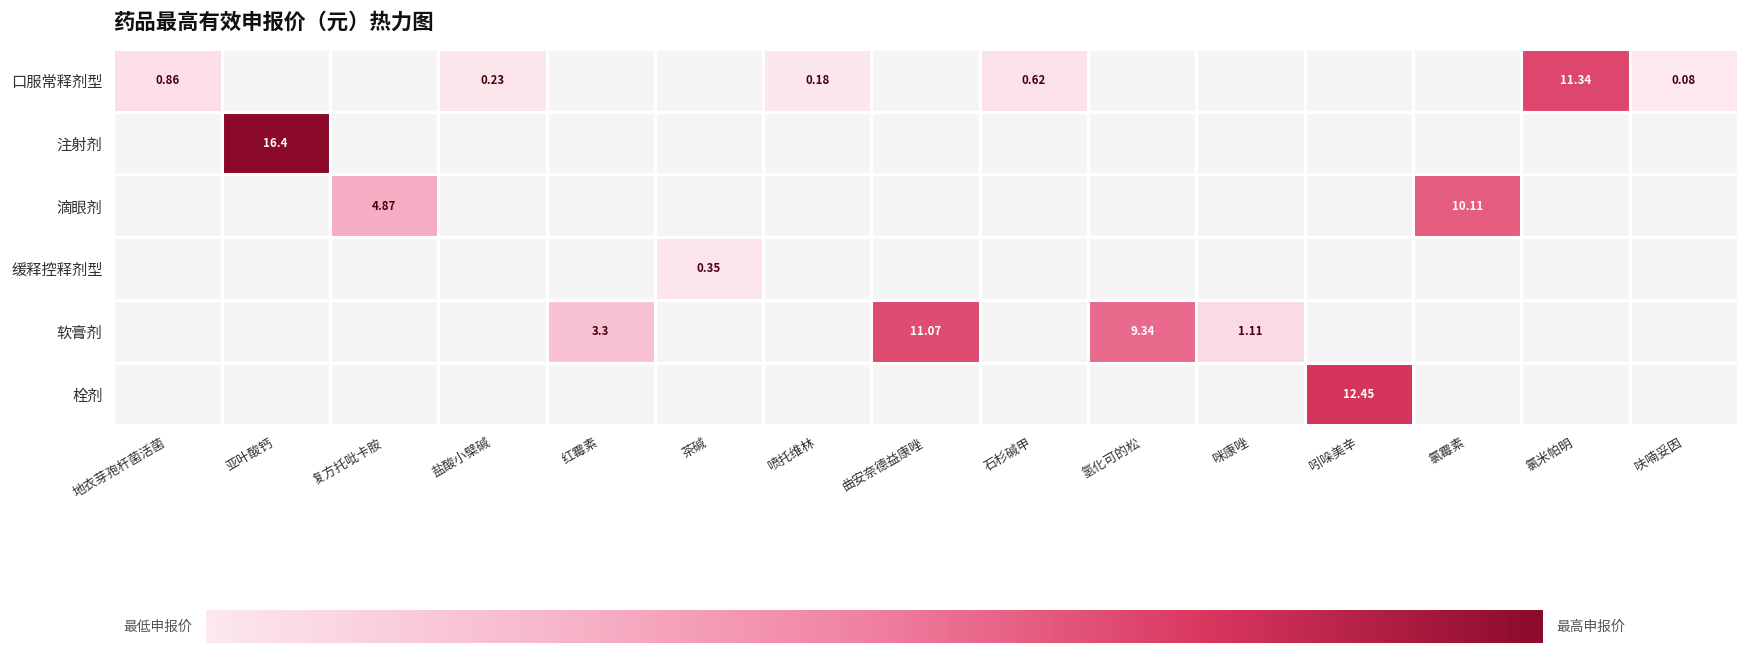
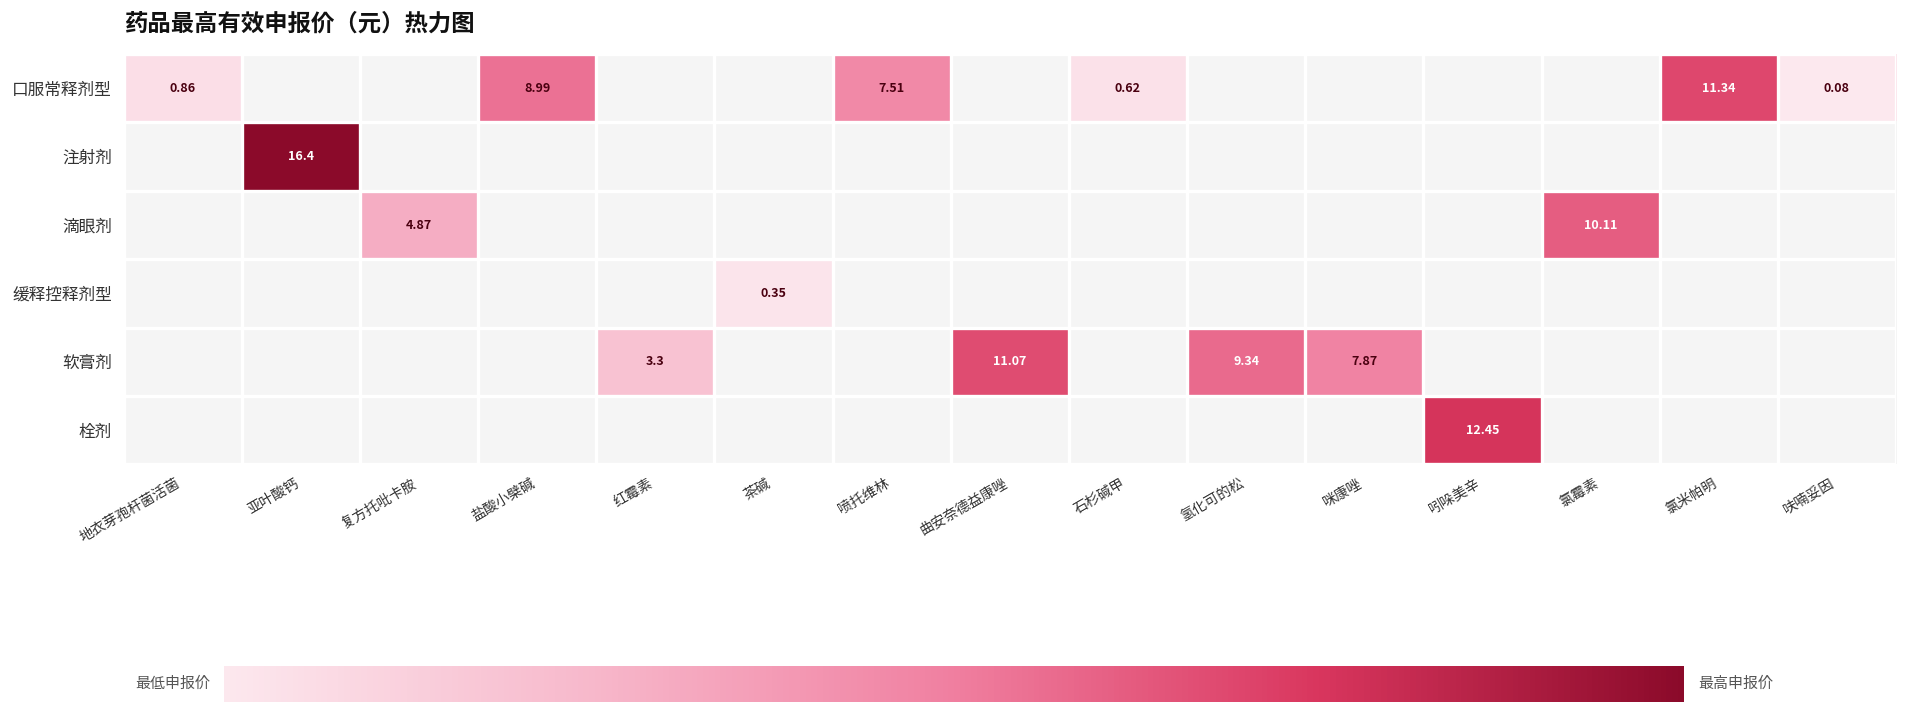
  {
    "口服常释剂型": {
      "地衣芽孢杆菌活菌": 0.86,
-     "盐酸小檗碱": 0.23,
-     "喷托维林": 0.18,
+     "盐酸小檗碱": 8.99,
+     "喷托维林": 7.51,
      "石杉碱甲": 0.62,
      "氯米帕明": 11.34,
      "呋喃妥因": 0.08
    },
    "注射剂": {
      "亚叶酸钙": 16.4
    },
    "滴眼剂": {
      "复方托吡卡胺": 4.87,
      "氯霉素": 10.11
    },
    "缓释控释剂型": {
      "茶碱": 0.35
    },
    "软膏剂": {
      "红霉素": 3.3,
      "曲安奈德益康唑": 11.07,
      "氢化可的松": 9.34,
-     "咪康唑": 1.11
+     "咪康唑": 7.87
    },
    "栓剂": {
      "吲哚美辛": 12.45
    }
  }
